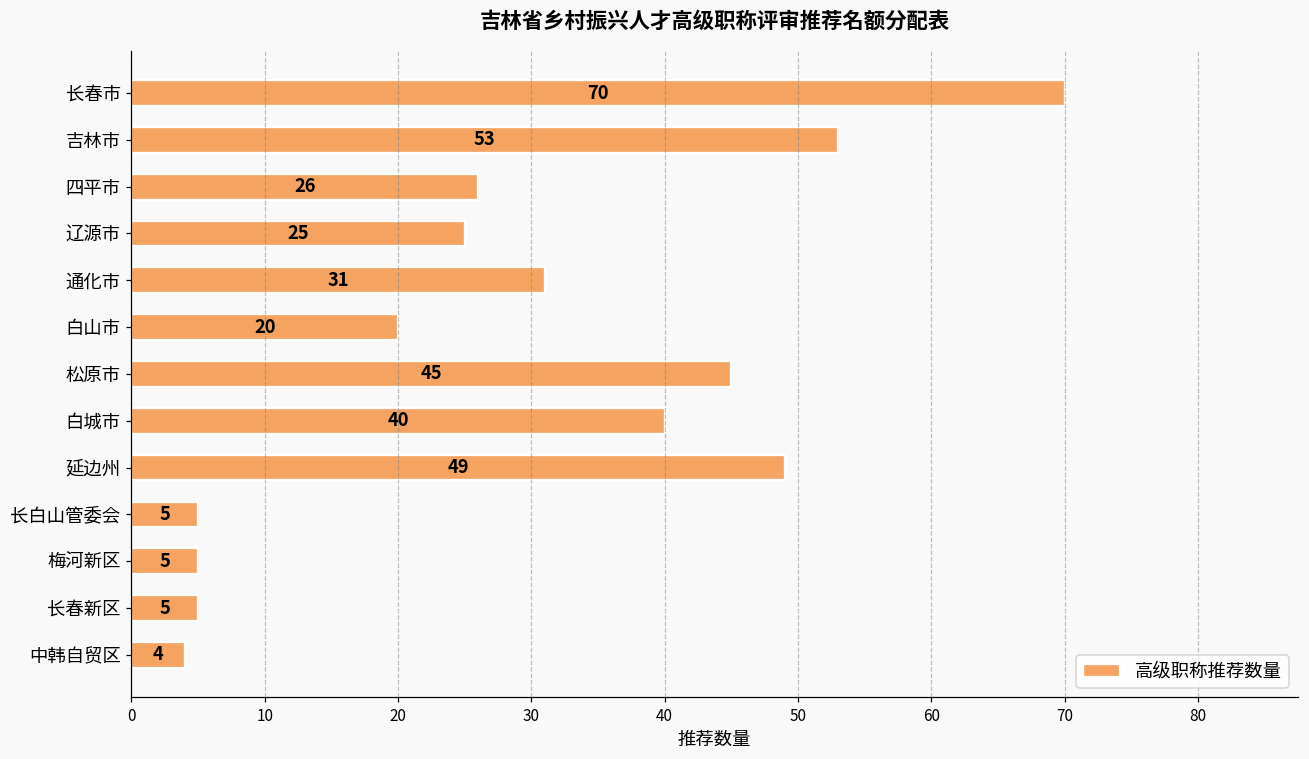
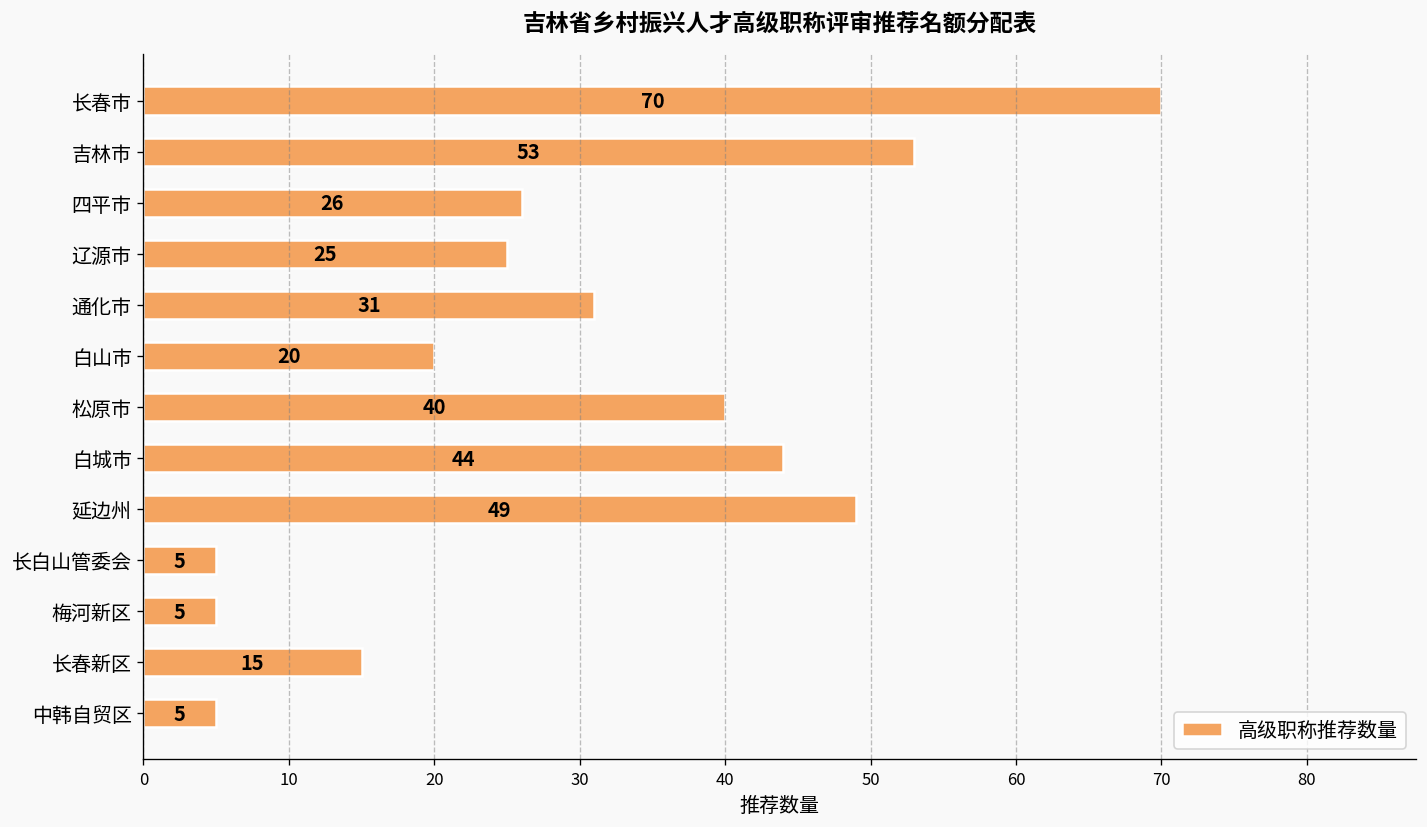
  {
    "长春市": 70,
    "吉林市": 53,
    "四平市": 26,
    "辽源市": 25,
    "通化市": 31,
    "白山市": 20,
-   "松原市": 45,
-   "白城市": 40,
+   "松原市": 40,
+   "白城市": 44,
    "延边州": 49,
    "长白山管委会": 5,
    "梅河新区": 5,
-   "长春新区": 5,
-   "中韩自贸区": 4
+   "长春新区": 15,
+   "中韩自贸区": 5
  }
